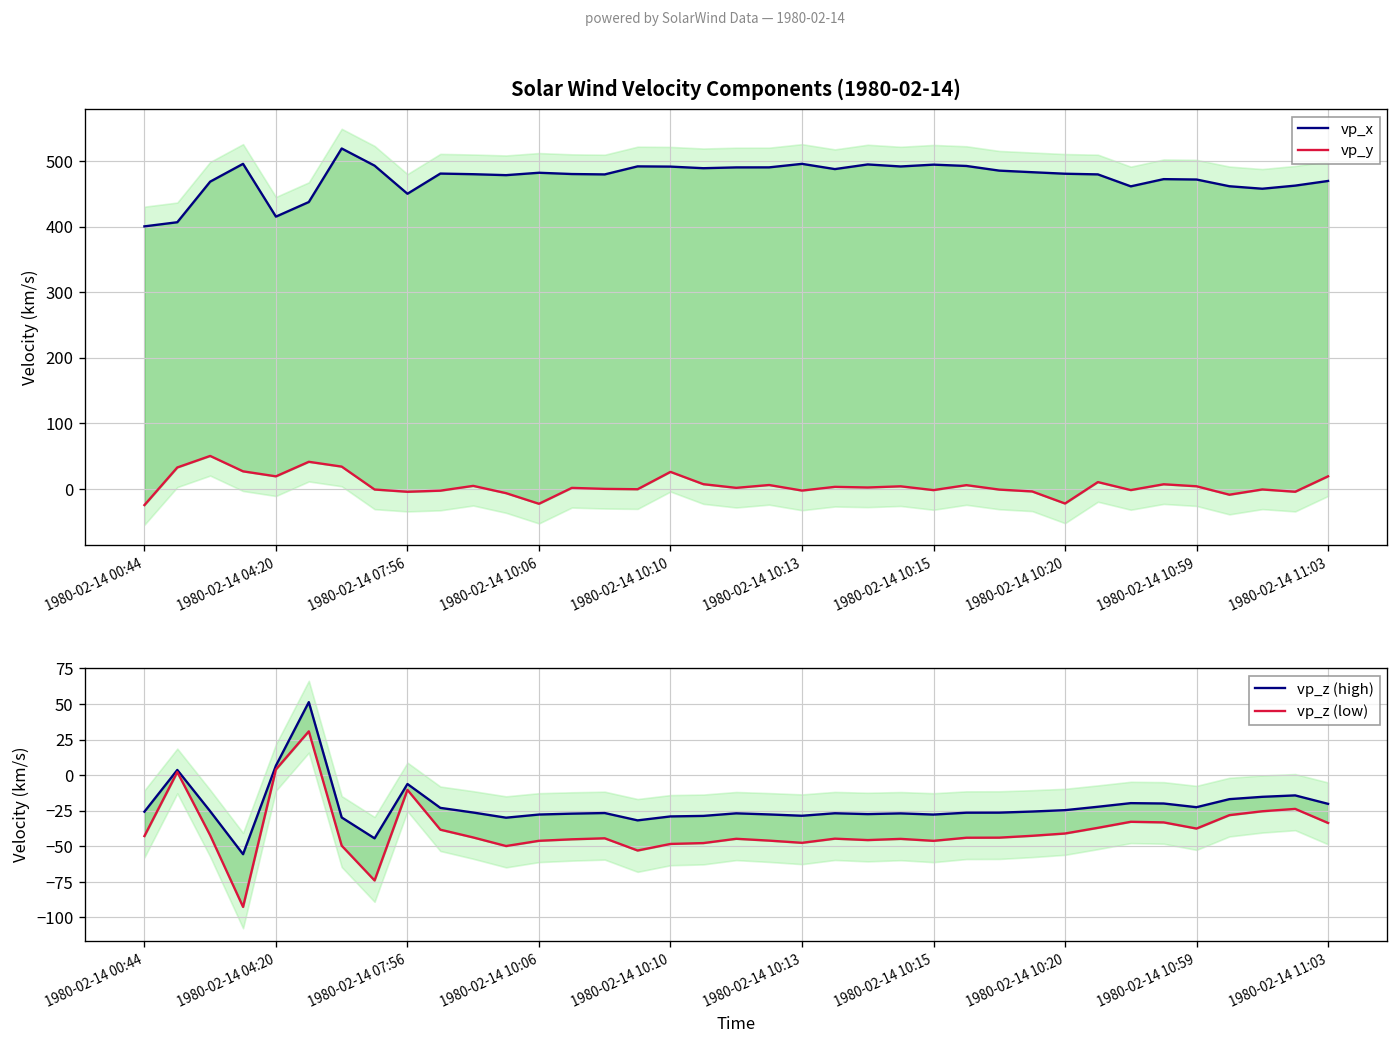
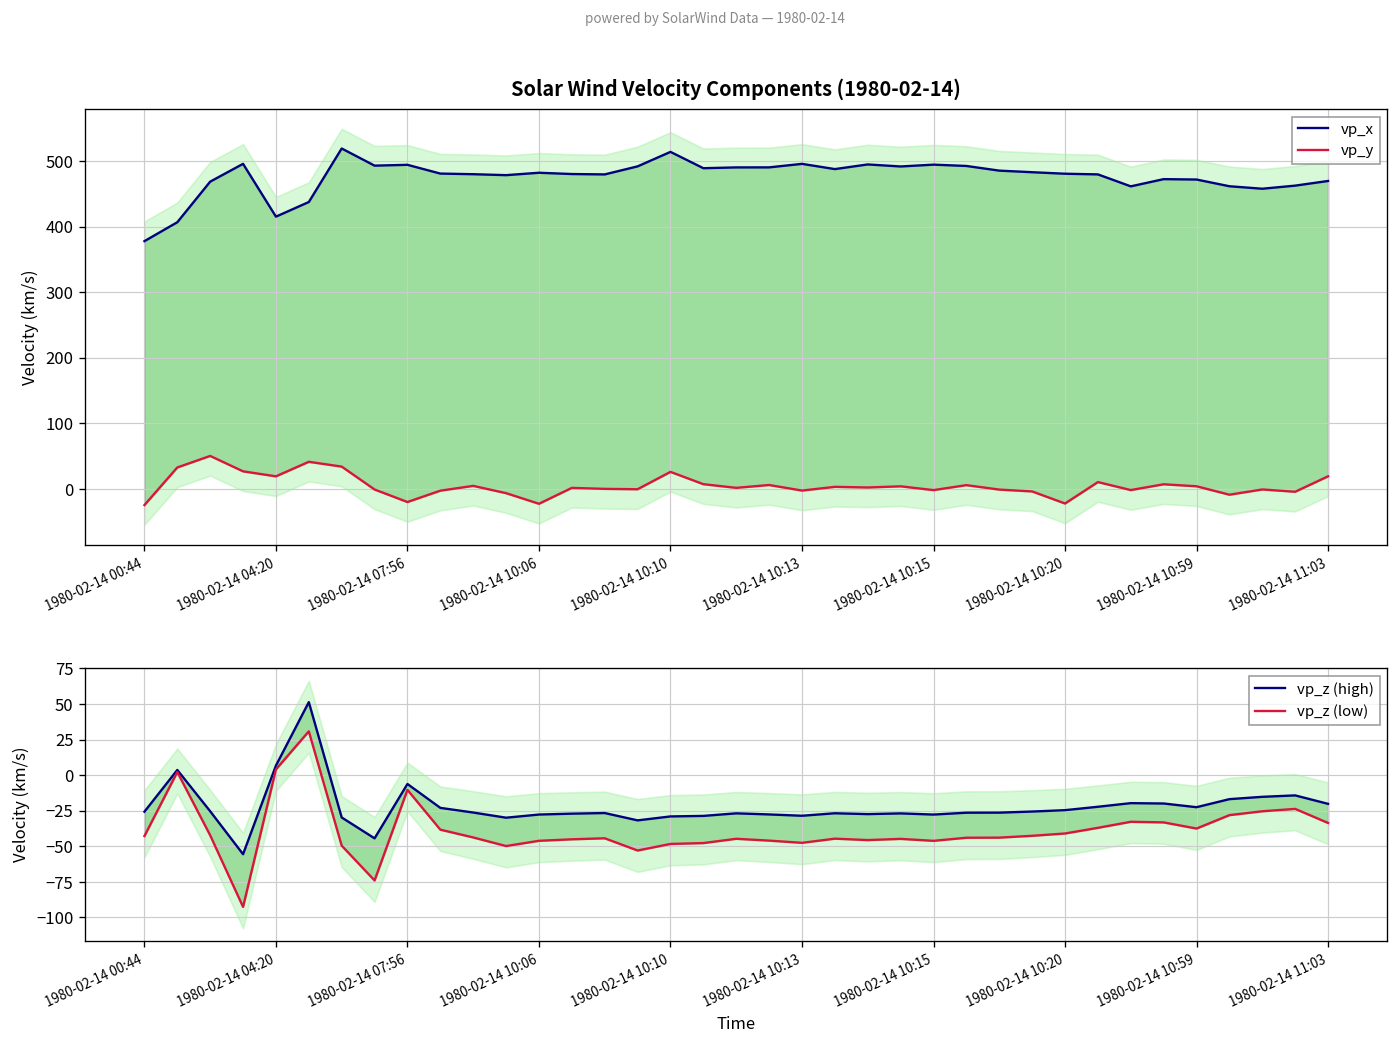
  {
    "Solar Wind Velocity Components (1980-02-14)": {
      "vp_x": {
-       "1980-02-14 00:44": 400,
+       "1980-02-14 00:44": 380,
        "1980-02-14 04:20": 420,
-       "1980-02-14 07:56": 450,
+       "1980-02-14 07:56": 490,
        "1980-02-14 10:06": 480,
-       "1980-02-14 10:10": 490,
+       "1980-02-14 10:10": 510,
        "1980-02-14 10:20": 480
      },
      "vp_y": {
        "1980-02-14 00:44": -20,
        "1980-02-14 04:20": 20,
-       "1980-02-14 07:56": 0,
+       "1980-02-14 07:56": -20,
        "1980-02-14 10:06": -20,
        "1980-02-14 10:10": 30,
        "1980-02-14 10:20": -20
      }
    }
  }
